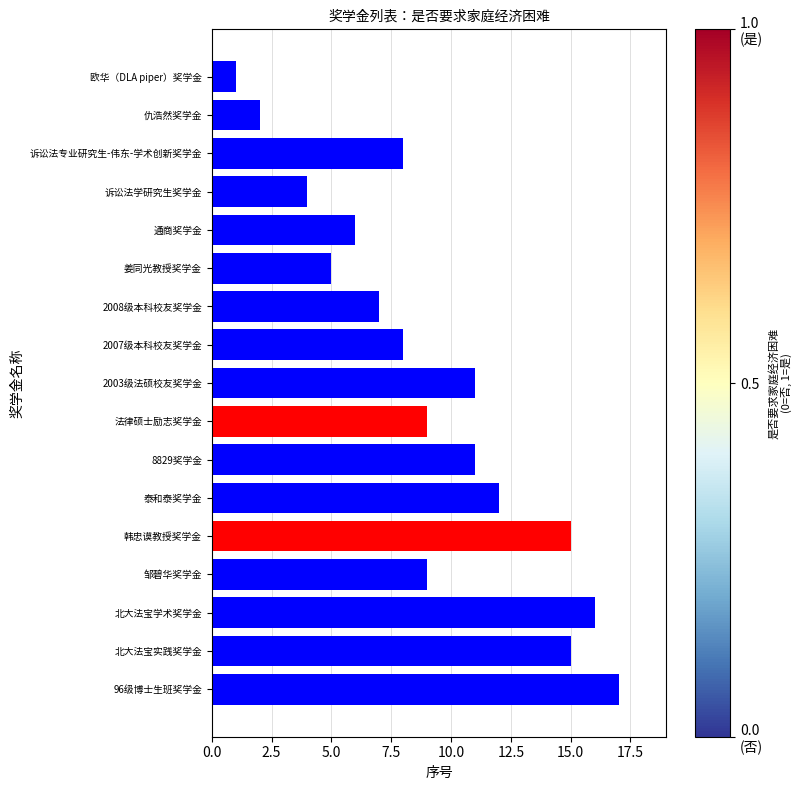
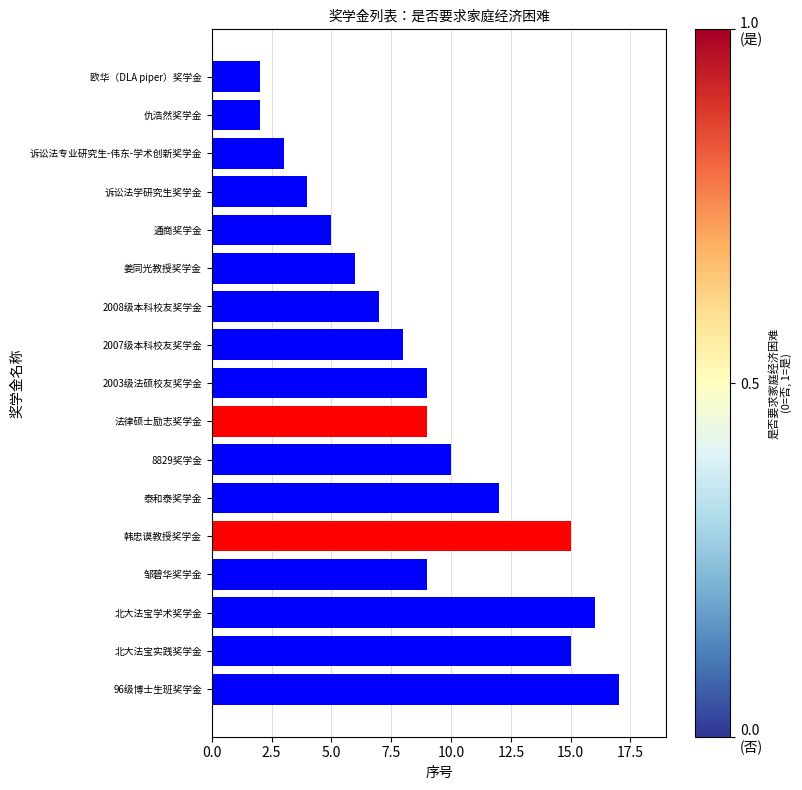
  {
-   "欧华（DLA piper）奖学金": 1,
+   "欧华（DLA piper）奖学金": 2,
    "仇浩然奖学金": 2,
-   "诉讼法专业研究生-伟东-学术创新奖学金": 8,
+   "诉讼法专业研究生-伟东-学术创新奖学金": 3,
    "诉讼法学研究生奖学金": 4,
-   "通商奖学金": 6,
-   "姜同光教授奖学金": 5,
+   "通商奖学金": 5,
+   "姜同光教授奖学金": 6,
    "2008级本科校友奖学金": 7,
    "2007级本科校友奖学金": 8,
-   "2003级法硕校友奖学金": 11,
+   "2003级法硕校友奖学金": 9,
    "法律硕士励志奖学金": 9,
-   "8829奖学金": 11,
+   "8829奖学金": 10,
    "泰和泰奖学金": 12,
    "韩忠谟教授奖学金": 15,
    "邹碧华奖学金": 9,
    "北大法宝学术奖学金": 16,
    "北大法宝实践奖学金": 15,
    "96级博士生班奖学金": 17
  }
